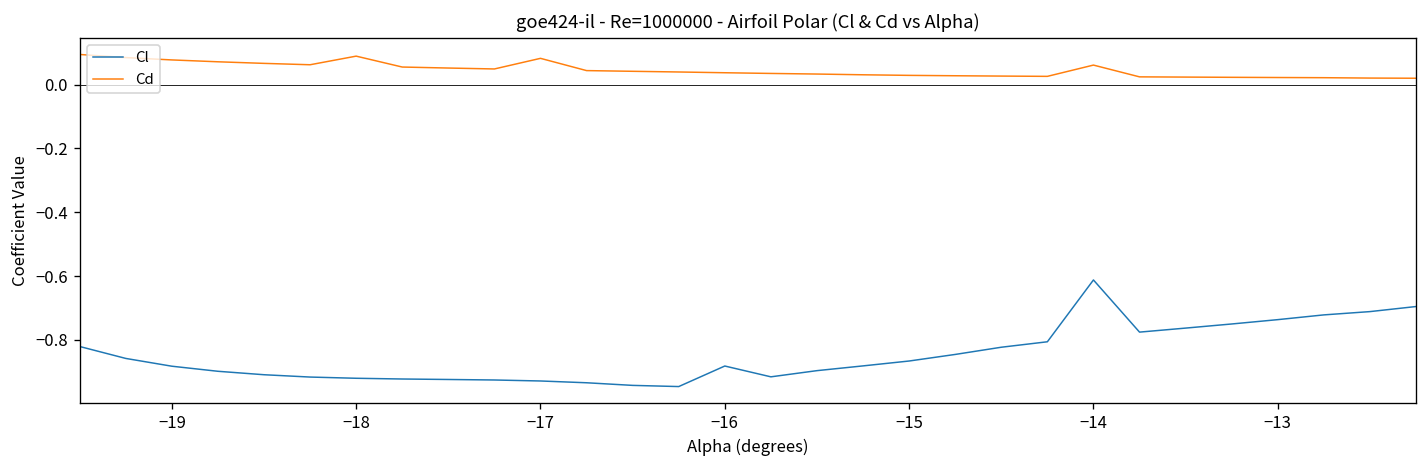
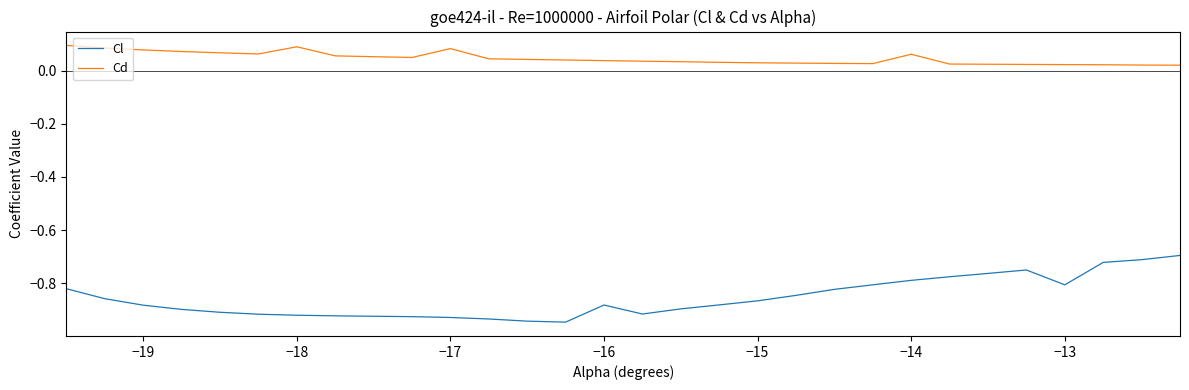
  {
    "Cl": {
      "−19": -0.88,
      "−18": -0.92,
      "−17": -0.93,
      "−16": -0.88,
      "−15": -0.87,
-     "−14": -0.61,
-     "−13": -0.74
+     "−14": -0.79,
+     "−13": -0.81
    },
    "Cd": {
      "−19": 0.08,
      "−18": 0.09,
      "−17": 0.08,
      "−16": 0.04,
      "−15": 0.03,
      "−14": 0.06,
      "−13": 0.02
    }
  }
